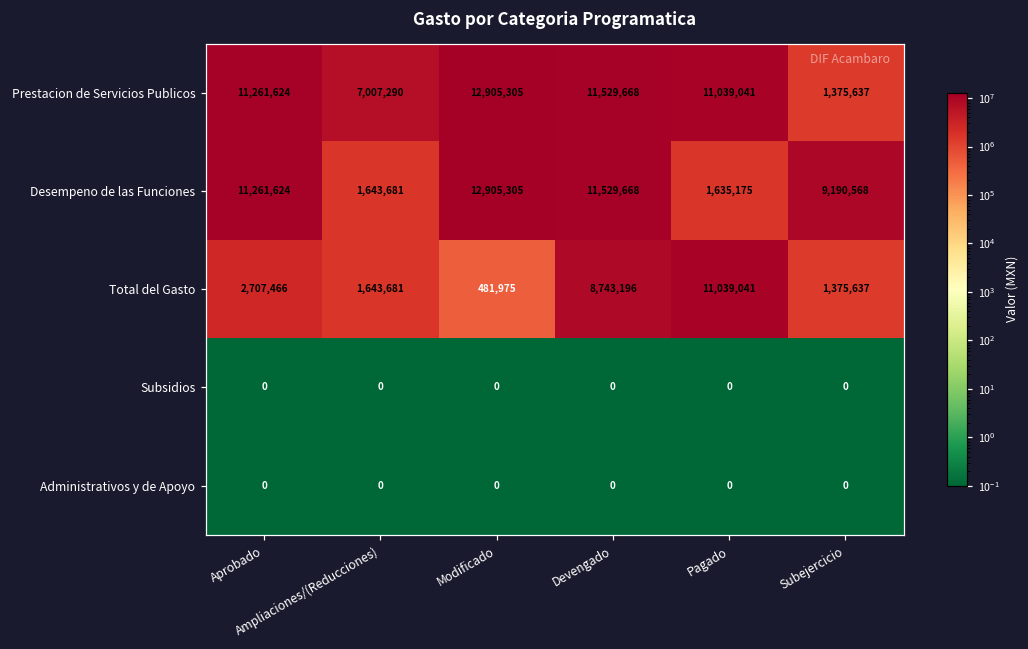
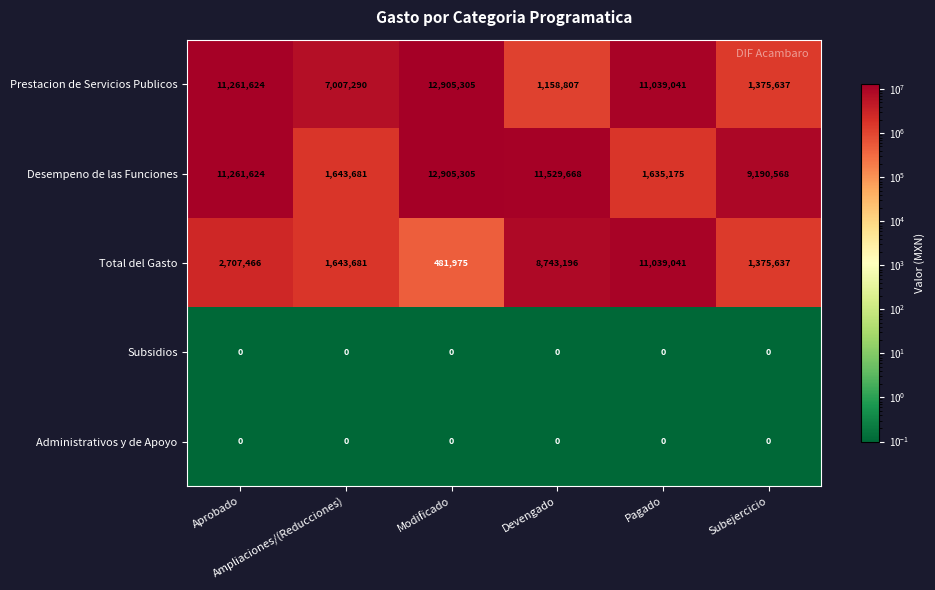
  {
    "Prestacion de Servicios Publicos": {
      "Aprobado": "11,261,624",
      "Ampliaciones/(Reducciones)": "7,007,290",
      "Modificado": "12,905,305",
-     "Devengado": "11,529,668",
+     "Devengado": "1,158,807",
      "Pagado": "11,039,041"
    },
    "Desempeno de las Funciones": {
      "Aprobado": "11,261,624",
      "Ampliaciones/(Reducciones)": "1,643,681",
      "Modificado": "12,905,305",
      "Devengado": "11,529,668",
      "Pagado": "1,635,175",
      "Subejercicio": "9,190,568"
    },
    "Total del Gasto": {
      "Aprobado": "2,707,466",
      "Ampliaciones/(Reducciones)": "1,643,681",
      "Modificado": "481,975",
      "Devengado": "8,743,196",
      "Pagado": "11,039,041",
      "Subejercicio": "1,375,637"
    },
    "Subsidios": {
      "Aprobado": "0",
      "Ampliaciones/(Reducciones)": "0",
      "Modificado": "0",
      "Devengado": "0",
      "Pagado": "0",
      "Subejercicio": "0"
    },
    "Administrativos y de Apoyo": {
      "Aprobado": "0",
      "Ampliaciones/(Reducciones)": "0",
      "Modificado": "0",
      "Devengado": "0",
      "Pagado": "0",
      "Subejercicio": "0"
    }
  }
